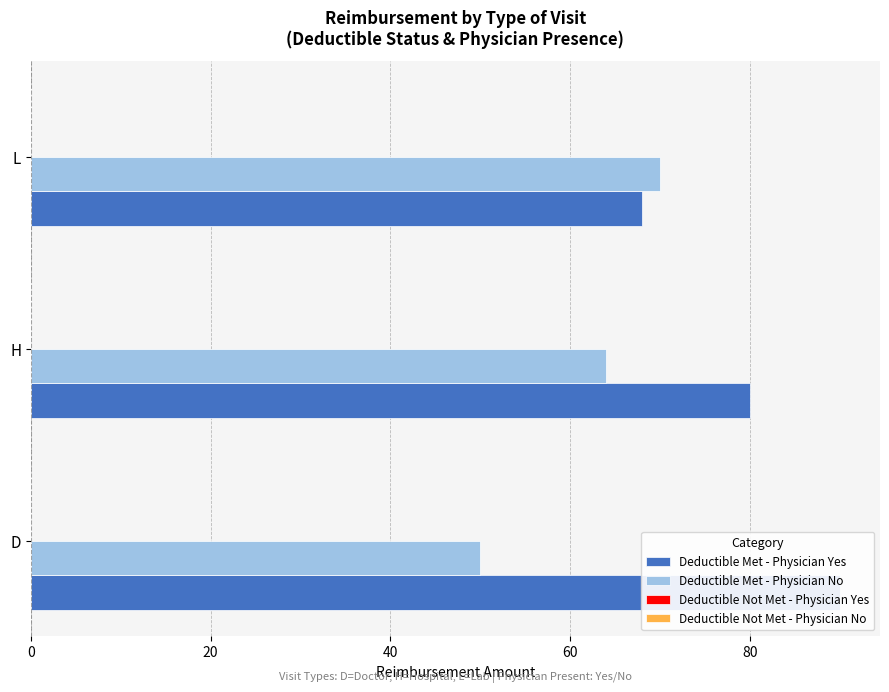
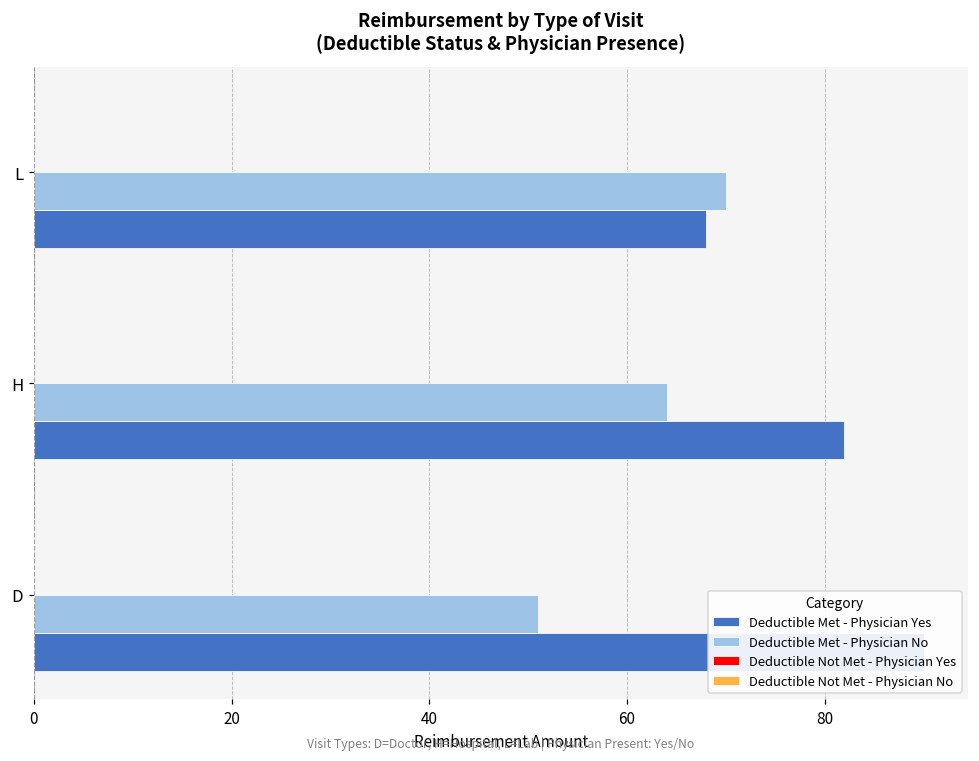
  {
    "Deductible Met - Physician Yes": {
      "L": 68,
-     "H": 80
+     "H": 82
    },
    "Deductible Met - Physician No": {
      "L": 70,
      "H": 64,
-     "D": 50
+     "D": 51
    },
    "Deductible Not Met - Physician Yes": {
      "L": 0,
      "H": 0,
      "D": 0
    },
    "Deductible Not Met - Physician No": {
      "L": 0,
      "H": 0,
      "D": 0
    }
  }
